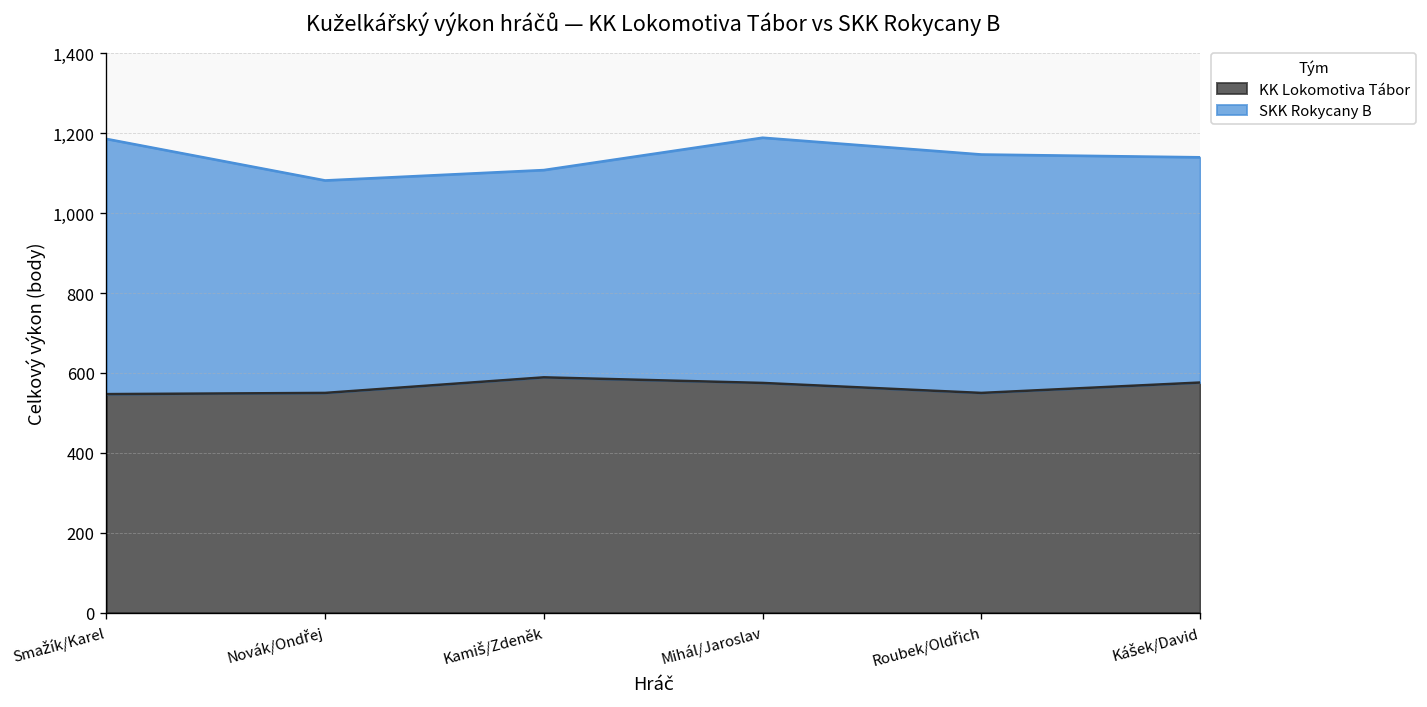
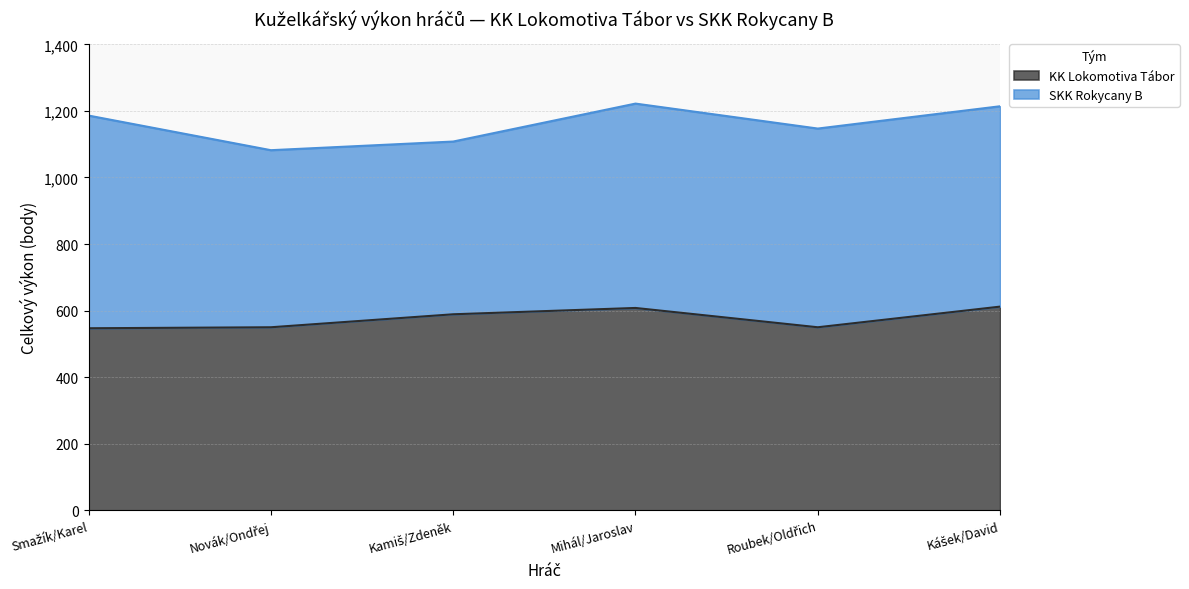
  {
    "KK Lokomotiva Tábor": {
      "Smažík/Karel": 550,
      "Novák/Ondřej": 550,
      "Kamiš/Zdeněk": 590,
-     "Mihál/Jaroslav": 580,
+     "Mihál/Jaroslav": 610,
      "Roubek/Oldřich": 550,
-     "Kášek/David": 580
+     "Kášek/David": 610
    },
    "SKK Rokycany B": {
      "Smažík/Karel": 640,
      "Novák/Ondřej": 530,
      "Kamiš/Zdeněk": 520,
      "Mihál/Jaroslav": 610,
      "Roubek/Oldřich": 600,
-     "Kášek/David": 560
+     "Kášek/David": 600
    }
  }
